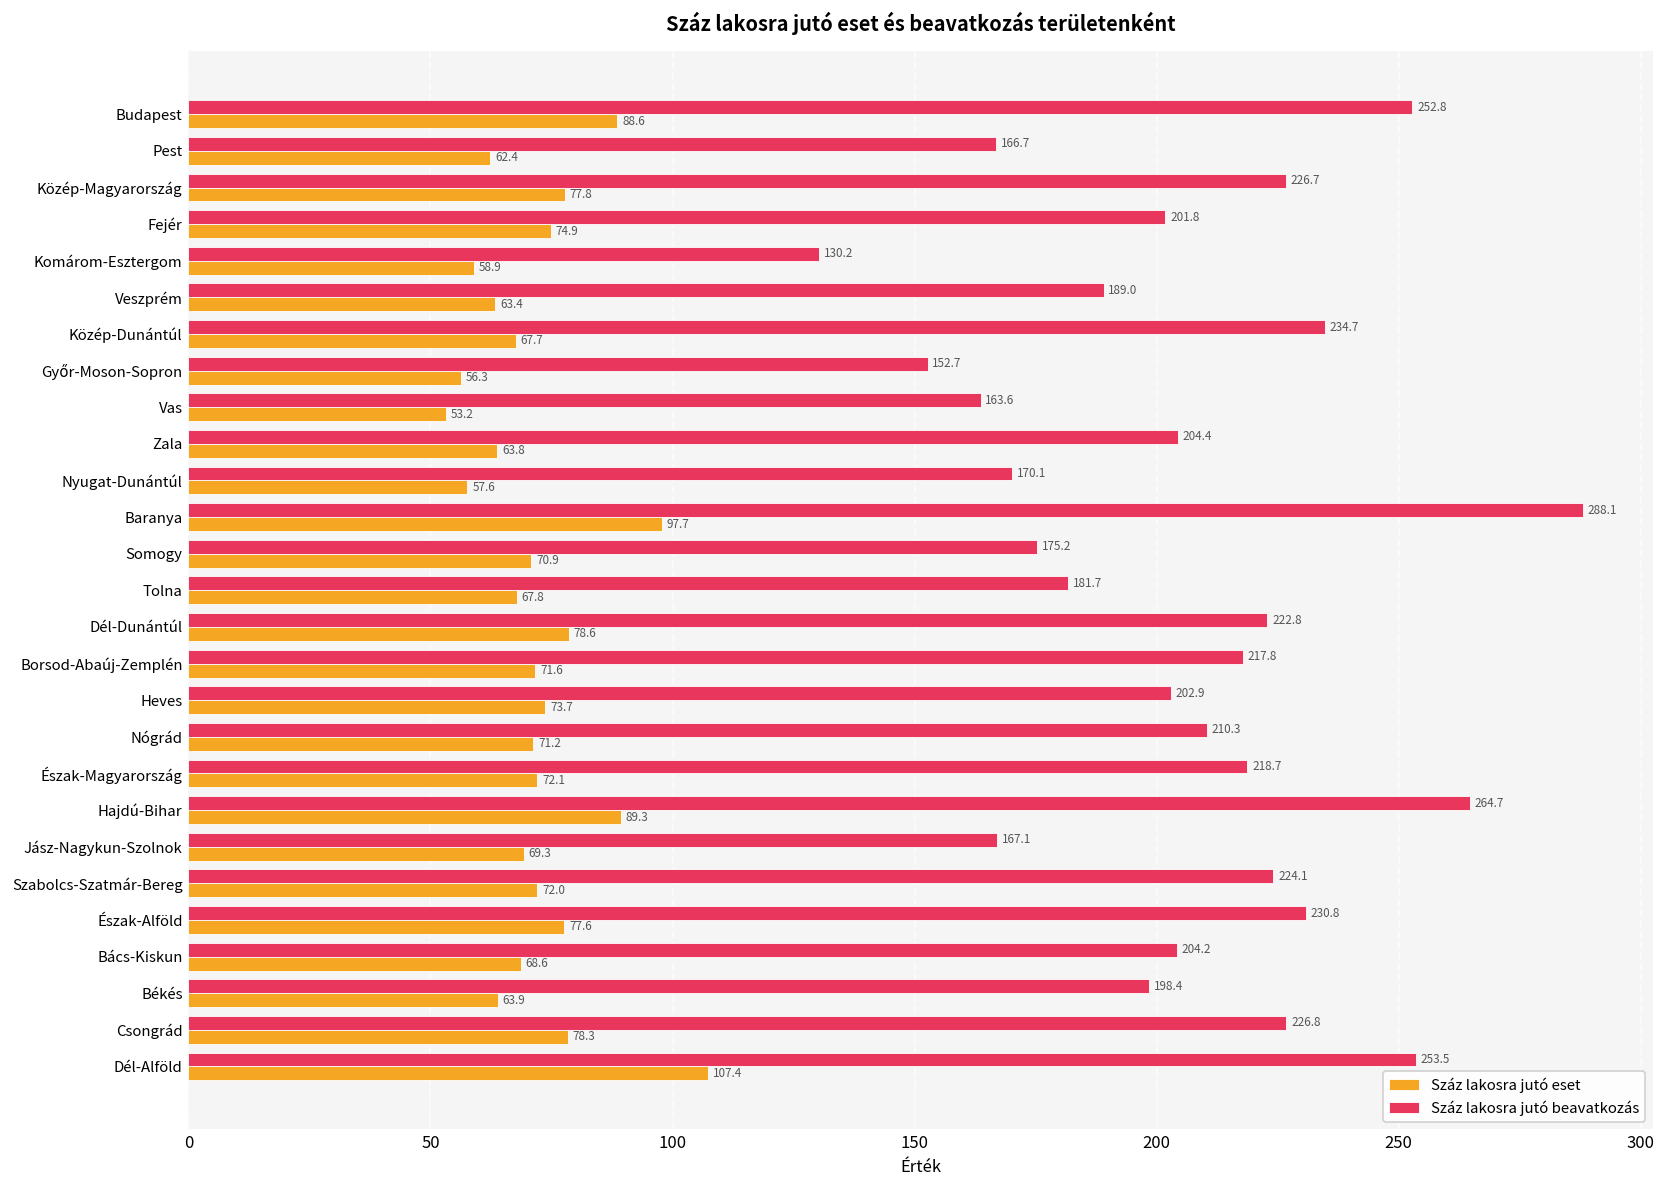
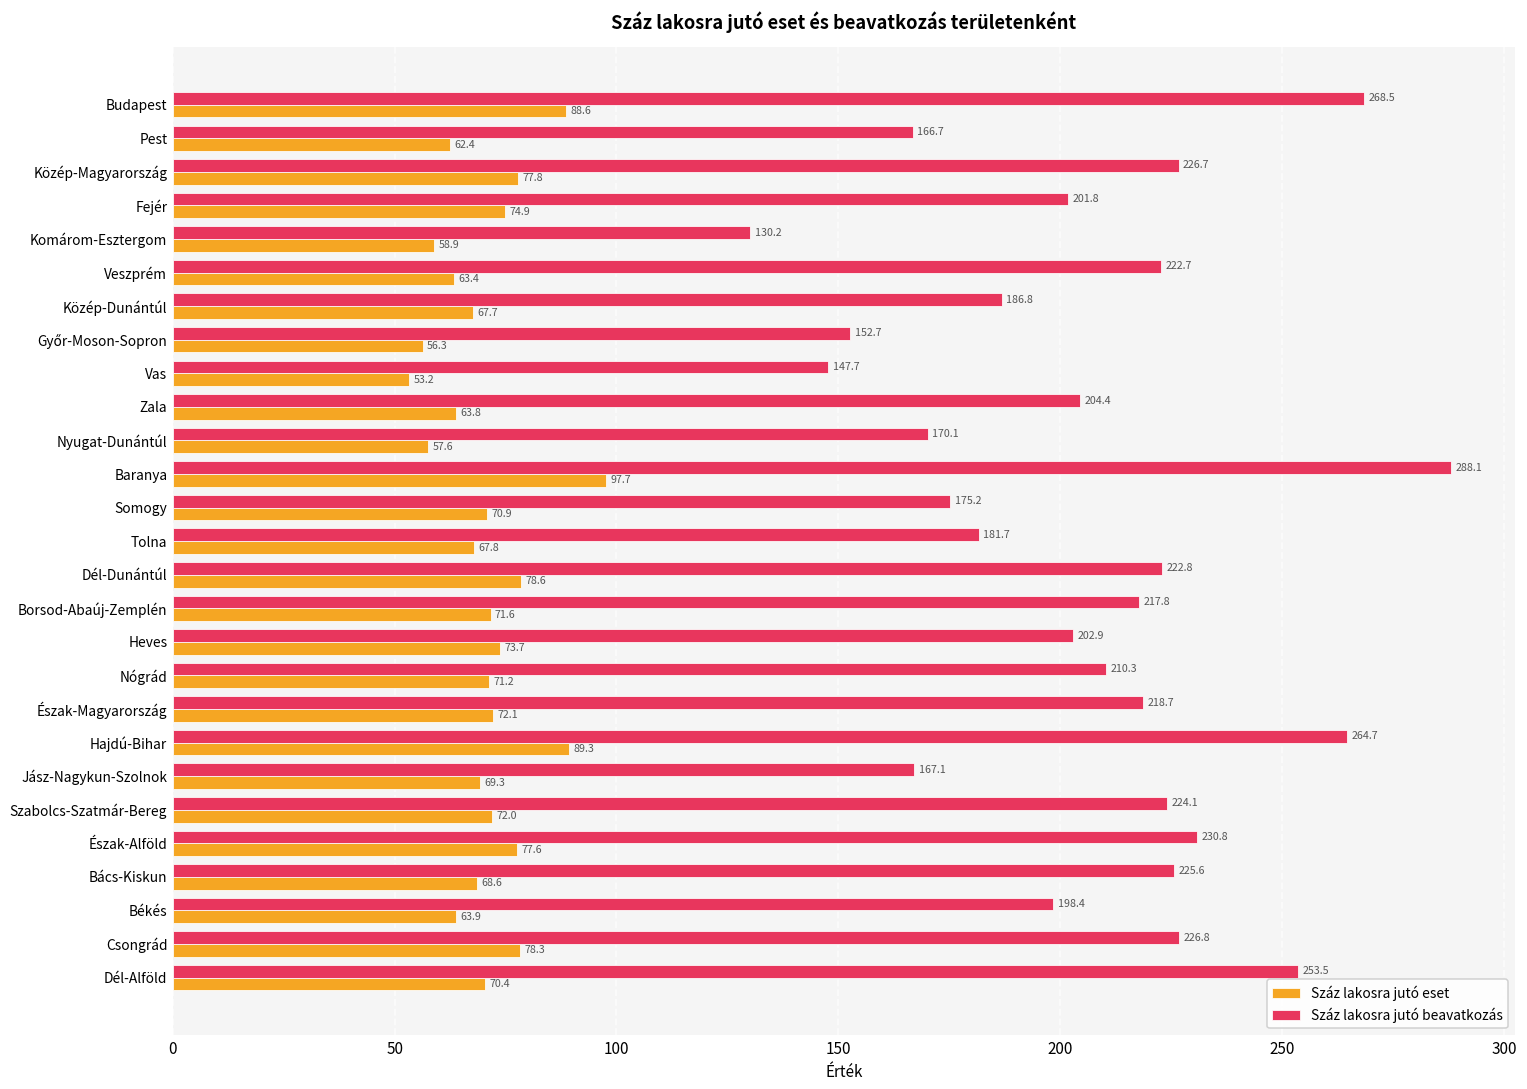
  {
    "Száz lakosra jutó eset": {
      "Budapest": 88.6,
      "Pest": 62.4,
      "Közép-Magyarország": 77.8,
      "Fejér": 74.9,
      "Komárom-Esztergom": 58.9,
      "Veszprém": 63.4,
      "Közép-Dunántúl": 67.7,
      "Győr-Moson-Sopron": 56.3,
      "Vas": 53.2,
      "Zala": 63.8,
      "Nyugat-Dunántúl": 57.6,
      "Baranya": 97.7,
      "Somogy": 70.9,
      "Tolna": 67.8,
      "Dél-Dunántúl": 78.6,
      "Borsod-Abaúj-Zemplén": 71.6,
      "Heves": 73.7,
      "Nógrád": 71.2,
      "Észak-Magyarország": 72.1,
      "Hajdú-Bihar": 89.3,
      "Jász-Nagykun-Szolnok": 69.3,
      "Szabolcs-Szatmár-Bereg": 72.0,
      "Észak-Alföld": 77.6,
      "Bács-Kiskun": 68.6,
      "Békés": 63.9,
      "Csongrád": 78.3,
-     "Dél-Alföld": 107.4
+     "Dél-Alföld": 70.4
    },
    "Száz lakosra jutó beavatkozás": {
-     "Budapest": 252.8,
+     "Budapest": 268.5,
      "Pest": 166.7,
      "Közép-Magyarország": 226.7,
      "Fejér": 201.8,
      "Komárom-Esztergom": 130.2,
-     "Veszprém": 189.0,
-     "Közép-Dunántúl": 234.7,
+     "Veszprém": 222.7,
+     "Közép-Dunántúl": 186.8,
      "Győr-Moson-Sopron": 152.7,
-     "Vas": 163.6,
+     "Vas": 147.7,
      "Zala": 204.4,
      "Nyugat-Dunántúl": 170.1,
      "Baranya": 288.1,
      "Somogy": 175.2,
      "Tolna": 181.7,
      "Dél-Dunántúl": 222.8,
      "Borsod-Abaúj-Zemplén": 217.8,
      "Heves": 202.9,
      "Nógrád": 210.3,
      "Észak-Magyarország": 218.7,
      "Hajdú-Bihar": 264.7,
      "Jász-Nagykun-Szolnok": 167.1,
      "Szabolcs-Szatmár-Bereg": 224.1,
      "Észak-Alföld": 230.8,
-     "Bács-Kiskun": 204.2,
+     "Bács-Kiskun": 225.6,
      "Békés": 198.4,
      "Csongrád": 226.8,
      "Dél-Alföld": 253.5
    }
  }
